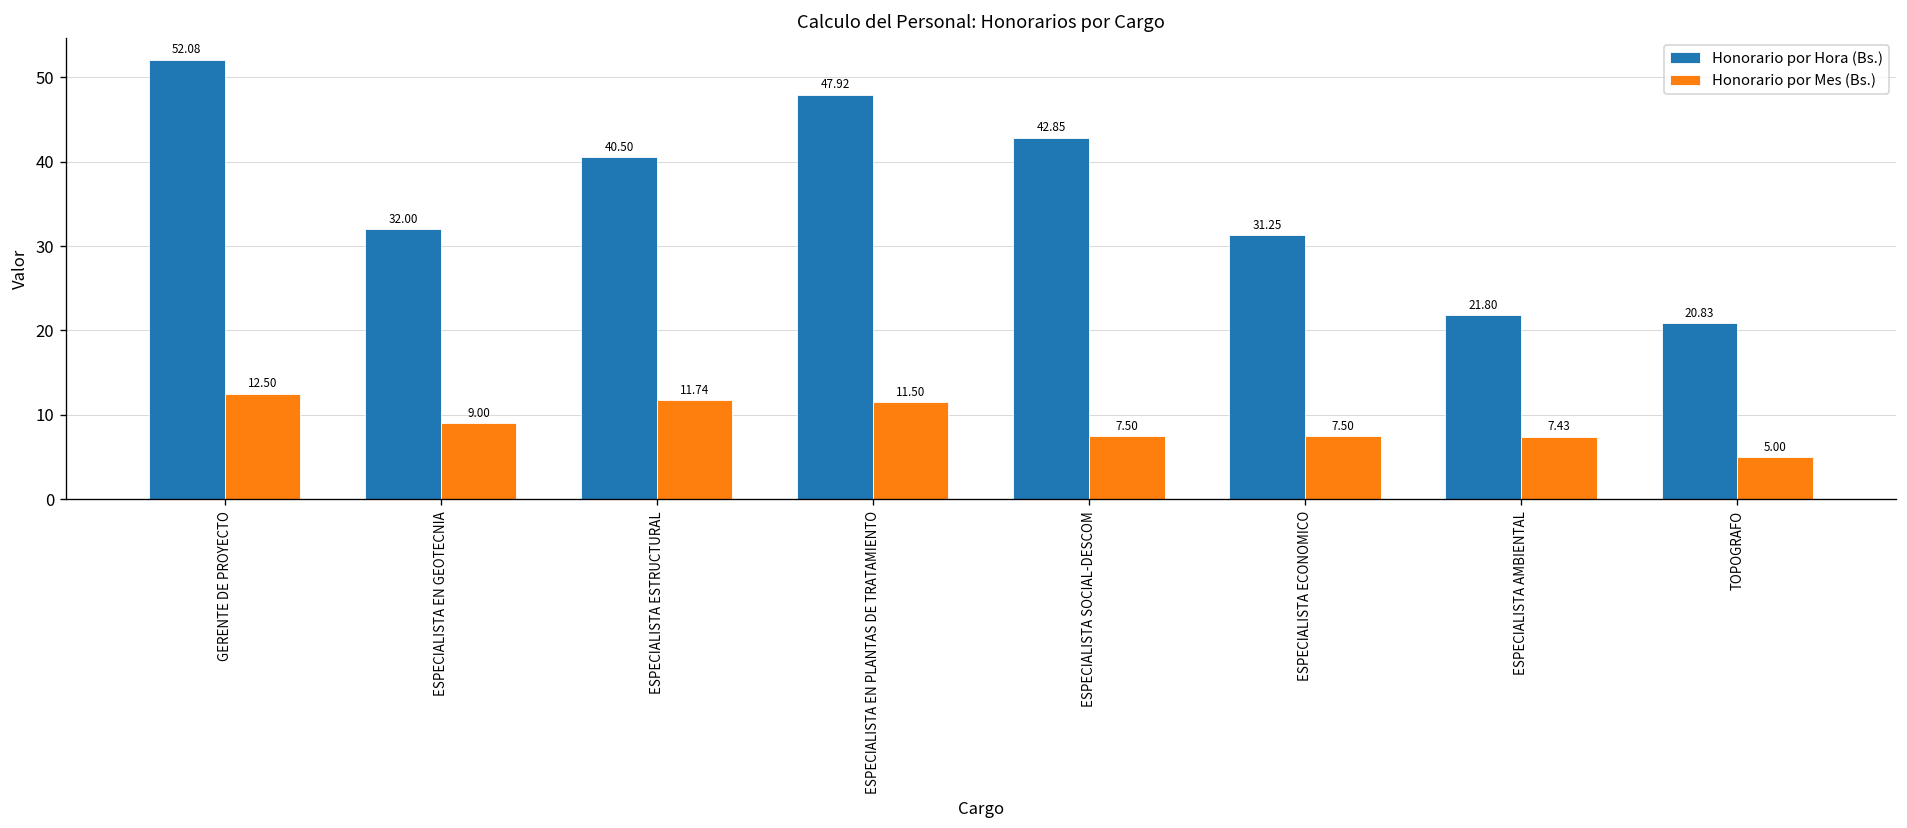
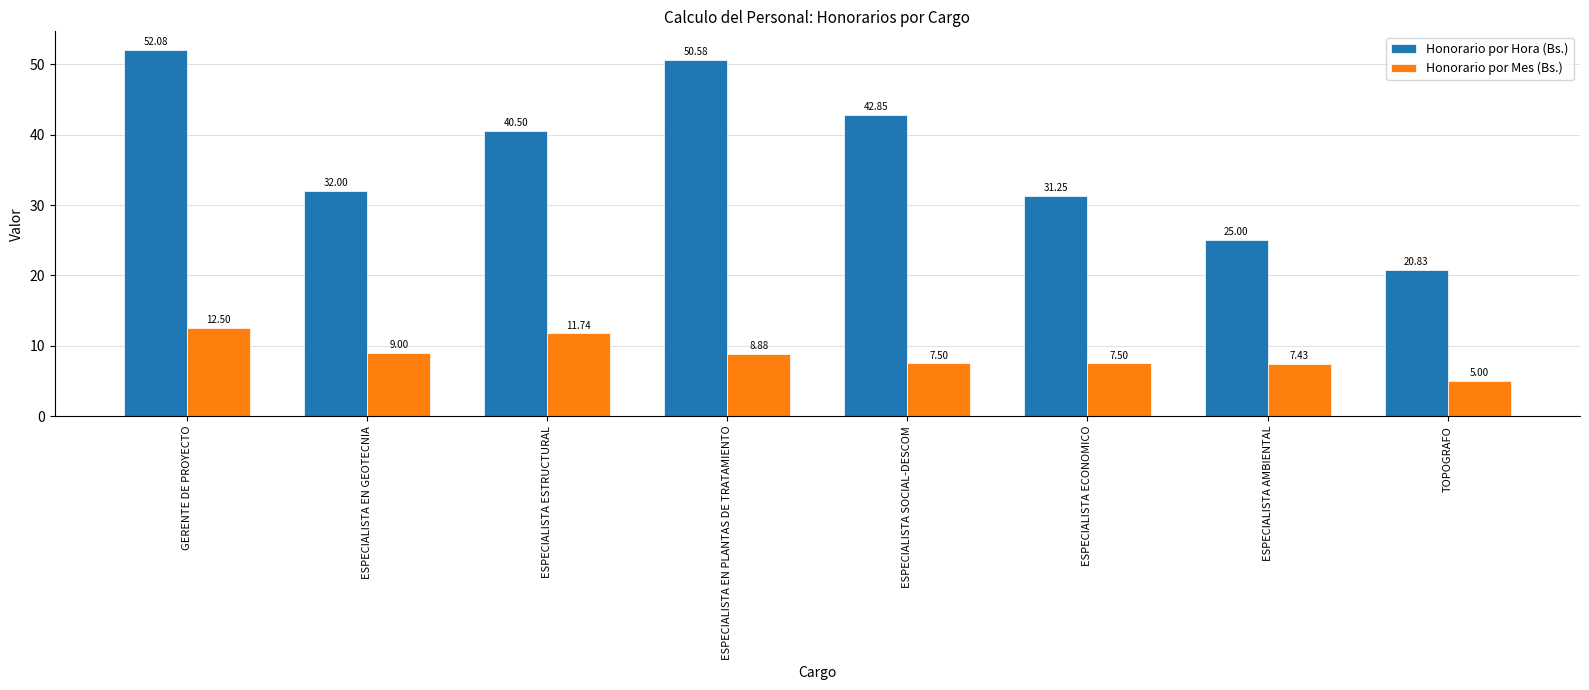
  {
    "Honorario por Hora (Bs.)": {
      "GERENTE DE PROYECTO": 52.08,
      "ESPECIALISTA EN GEOTECNIA": 32.00,
      "ESPECIALISTA ESTRUCTURAL": 40.50,
-     "ESPECIALISTA EN PLANTAS DE TRATAMIENTO": 47.92,
+     "ESPECIALISTA EN PLANTAS DE TRATAMIENTO": 50.58,
      "ESPECIALISTA SOCIAL-DESCOM": 42.85,
      "ESPECIALISTA ECONOMICO": 31.25,
-     "ESPECIALISTA AMBIENTAL": 21.80,
+     "ESPECIALISTA AMBIENTAL": 25.00,
      "TOPOGRAFO": 20.83
    },
    "Honorario por Mes (Bs.)": {
      "GERENTE DE PROYECTO": 12.50,
      "ESPECIALISTA EN GEOTECNIA": 9.00,
      "ESPECIALISTA ESTRUCTURAL": 11.74,
-     "ESPECIALISTA EN PLANTAS DE TRATAMIENTO": 11.50,
+     "ESPECIALISTA EN PLANTAS DE TRATAMIENTO": 8.88,
      "ESPECIALISTA SOCIAL-DESCOM": 7.50,
      "ESPECIALISTA ECONOMICO": 7.50,
      "ESPECIALISTA AMBIENTAL": 7.43,
      "TOPOGRAFO": 5.00
    }
  }
